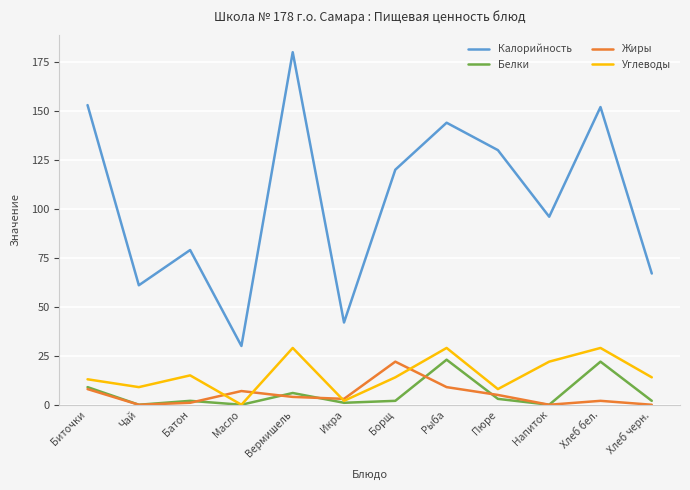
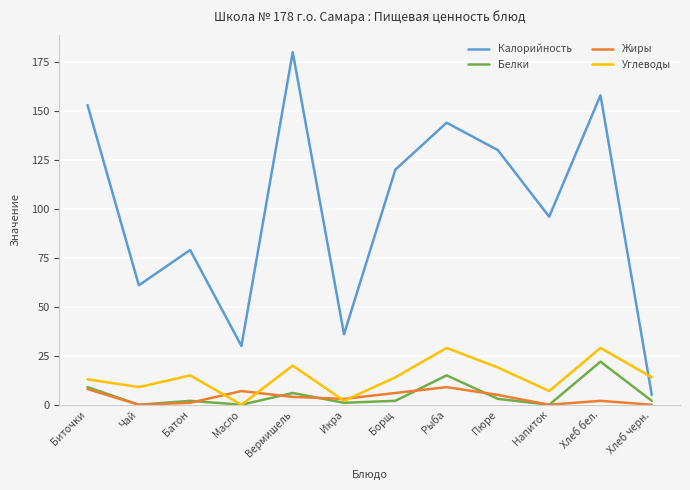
  {
    "Калорийность": {
      "Биточки": 153,
      "Чай": 61,
      "Батон": 79,
      "Масло": 30,
      "Вермишель": 180,
-     "Икра": 42,
+     "Икра": 36,
      "Борщ": 120,
      "Рыба": 144,
      "Пюре": 130,
      "Напиток": 96,
-     "Хлеб бел.": 152,
-     "Хлеб черн.": 67
+     "Хлеб бел.": 158,
+     "Хлеб черн.": 5
    },
    "Белки": {
      "Вермишель": 6,
      "Борщ": 2,
-     "Рыба": 23,
+     "Рыба": 15,
      "Пюре": 3,
      "Хлеб бел.": 22,
      "Хлеб черн.": 2
    },
    "Жиры": {
      "Масло": 7,
      "Вермишель": 4,
-     "Борщ": 22,
+     "Борщ": 6,
      "Рыба": 9,
      "Пюре": 5,
      "Хлеб бел.": 2,
      "Хлеб черн.": 0
    },
    "Углеводы": {
      "Биточки": 13,
      "Чай": 9,
      "Батон": 15,
-     "Вермишель": 29,
+     "Вермишель": 20,
      "Борщ": 14,
      "Рыба": 29,
-     "Пюре": 8,
-     "Напиток": 22,
+     "Пюре": 19,
+     "Напиток": 7,
      "Хлеб бел.": 29,
      "Хлеб черн.": 14
    }
  }
